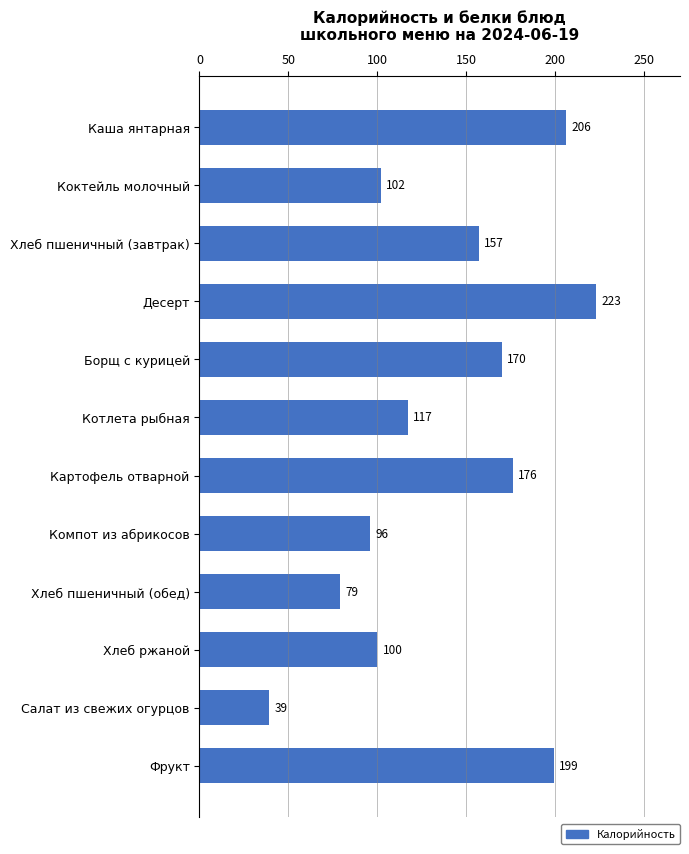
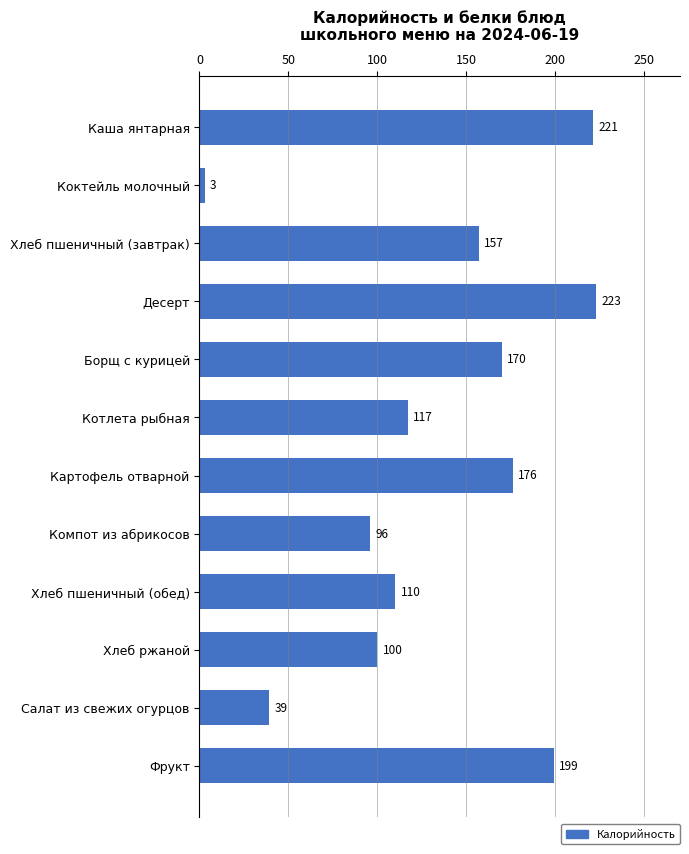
  {
-   "Каша янтарная": 206,
-   "Коктейль молочный": 102,
+   "Каша янтарная": 221,
+   "Коктейль молочный": 3,
    "Хлеб пшеничный (завтрак)": 157,
    "Десерт": 223,
    "Борщ с курицей": 170,
    "Котлета рыбная": 117,
    "Картофель отварной": 176,
    "Компот из абрикосов": 96,
-   "Хлеб пшеничный (обед)": 79,
+   "Хлеб пшеничный (обед)": 110,
    "Хлеб ржаной": 100,
    "Салат из свежих огурцов": 39,
    "Фрукт": 199
  }
